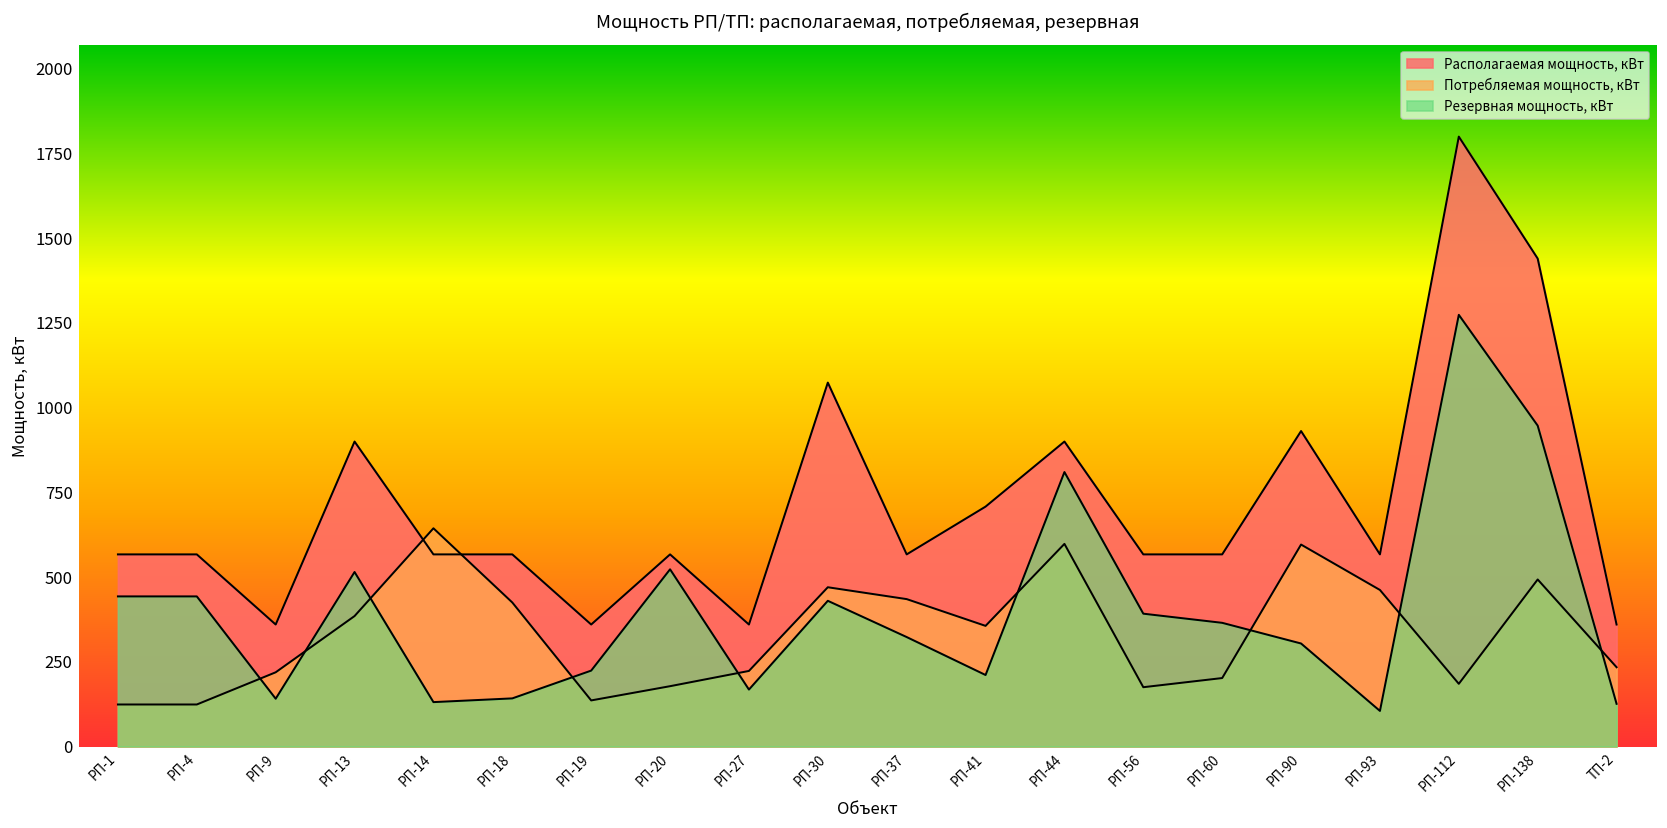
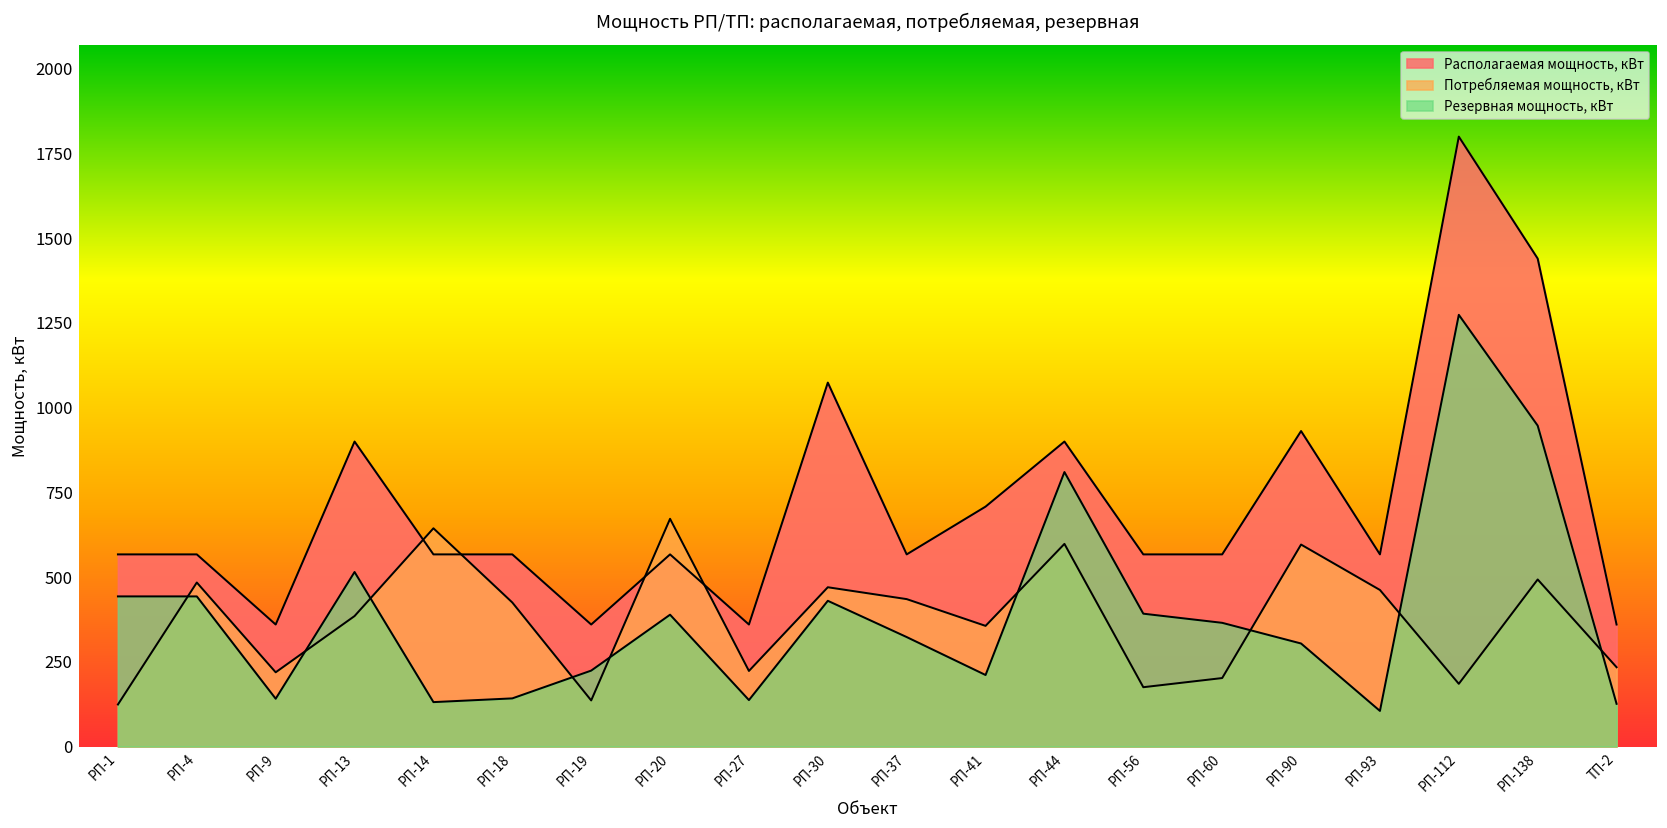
  {
    "Располагаемая мощность, кВт": {
      "РП-1": 570,
      "РП-4": 570,
      "РП-9": 360,
      "РП-13": 900,
      "РП-14": 570,
      "РП-18": 570,
      "РП-19": 360,
      "РП-20": 570,
      "РП-27": 360,
      "РП-30": 1070,
      "РП-37": 570,
      "РП-41": 710,
      "РП-44": 900,
      "РП-56": 570,
      "РП-60": 570,
      "РП-90": 930,
      "РП-93": 570,
      "РП-112": 1800,
      "РП-138": 1440,
      "ТП-2": 360
    },
    "Потребляемая мощность, кВт": {
      "РП-1": 120,
-     "РП-4": 120,
+     "РП-4": 480,
      "РП-9": 220,
      "РП-13": 390,
      "РП-14": 640,
      "РП-18": 430,
      "РП-19": 140,
-     "РП-20": 180,
+     "РП-20": 670,
      "РП-27": 220,
      "РП-30": 470,
      "РП-37": 440,
      "РП-41": 360,
      "РП-44": 600,
      "РП-56": 180,
      "РП-60": 200,
      "РП-90": 600,
      "РП-93": 460,
      "РП-112": 190,
      "РП-138": 490,
      "ТП-2": 230
    },
    "Резервная мощность, кВт": {
      "РП-1": 440,
      "РП-4": 440,
      "РП-9": 140,
      "РП-13": 520,
      "РП-14": 130,
      "РП-18": 140,
      "РП-19": 220,
-     "РП-20": 520,
-     "РП-27": 170,
+     "РП-20": 390,
+     "РП-27": 140,
      "РП-30": 430,
      "РП-37": 320,
      "РП-41": 210,
      "РП-44": 810,
      "РП-56": 390,
      "РП-60": 370,
      "РП-90": 300,
      "РП-93": 110,
      "РП-112": 1270,
      "РП-138": 950,
      "ТП-2": 130
    }
  }
